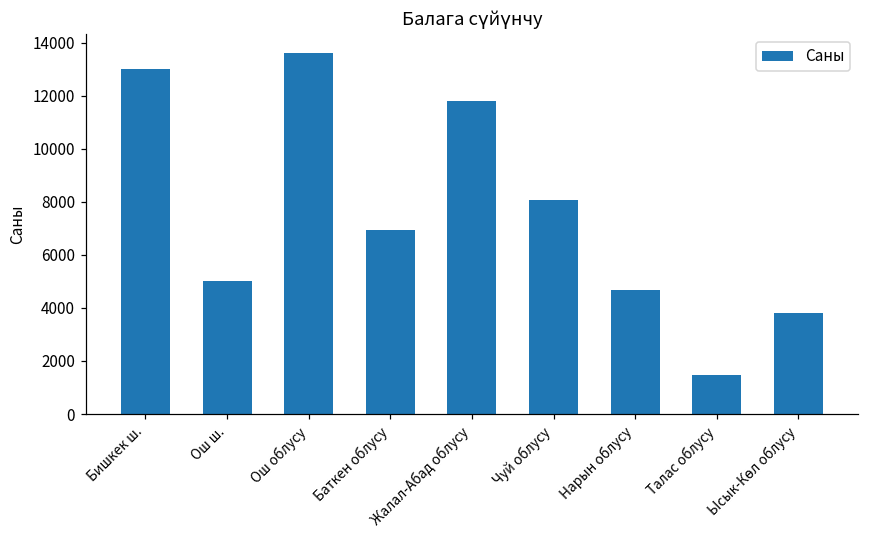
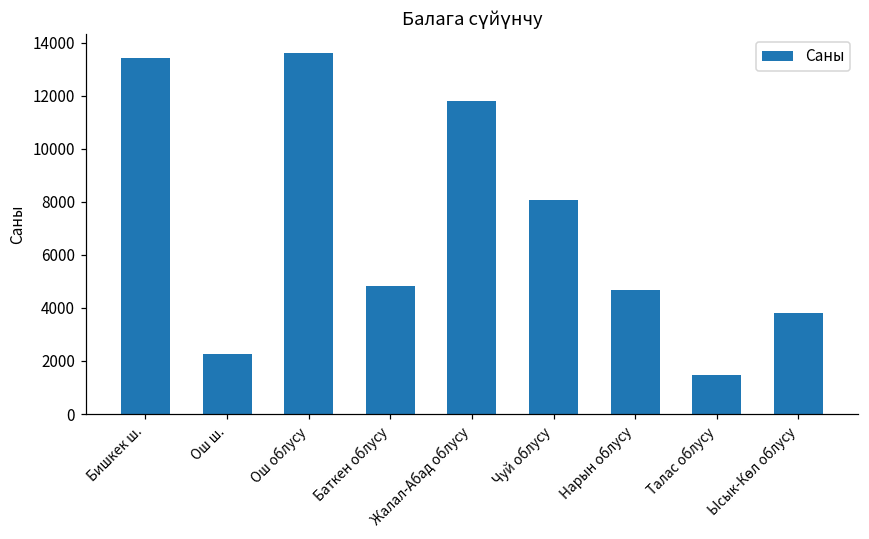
  {
-   "Бишкек ш.": 13000,
-   "Ош ш.": 5000,
+   "Бишкек ш.": 13400,
+   "Ош ш.": 2200,
    "Ош облусу": 13600,
-   "Баткен облусу": 6900,
+   "Баткен облусу": 4800,
    "Жалал-Абад облусу": 11800,
    "Чуй облусу": 8100,
    "Нарын облусу": 4700,
    "Талас облусу": 1500,
    "Ысык-Көл облусу": 3800
  }
